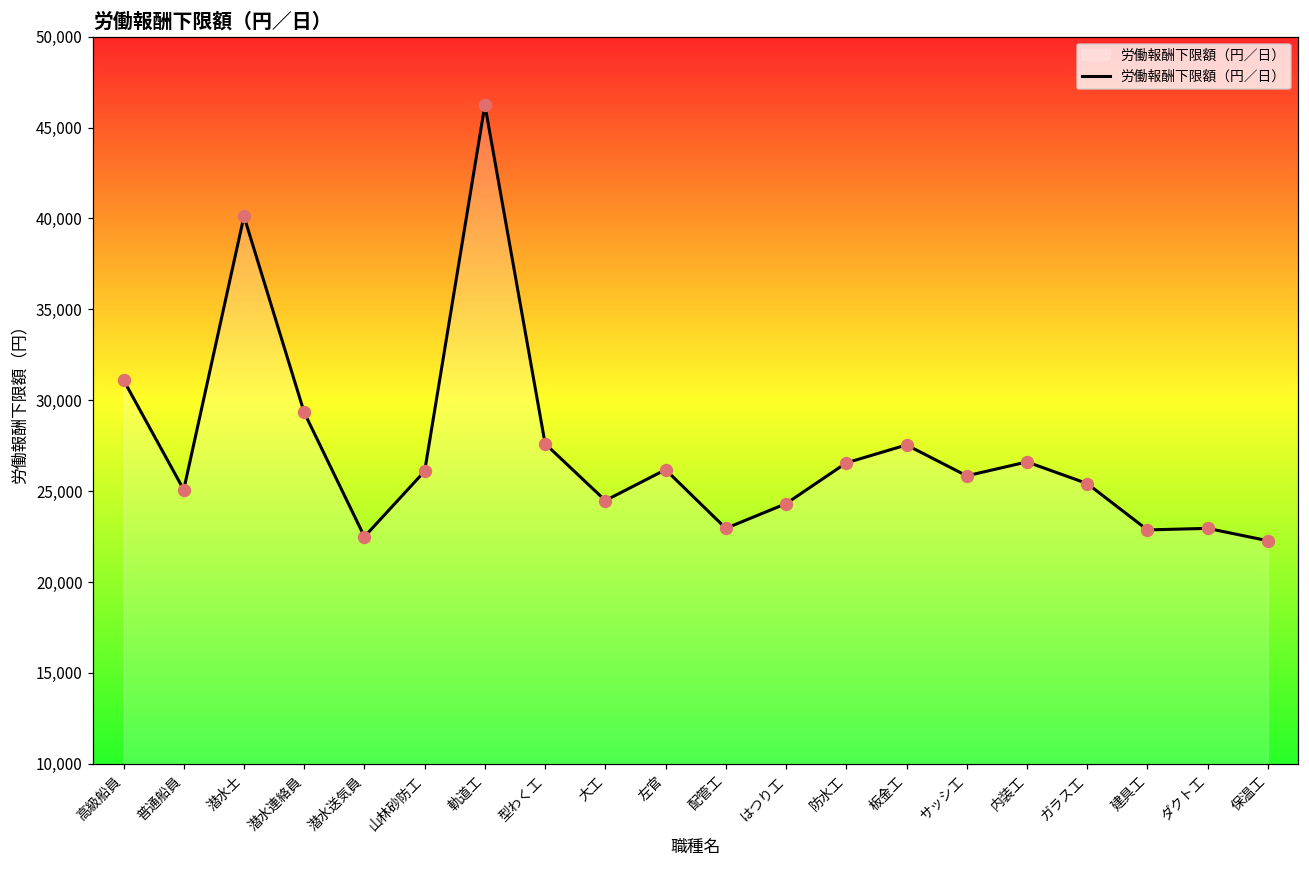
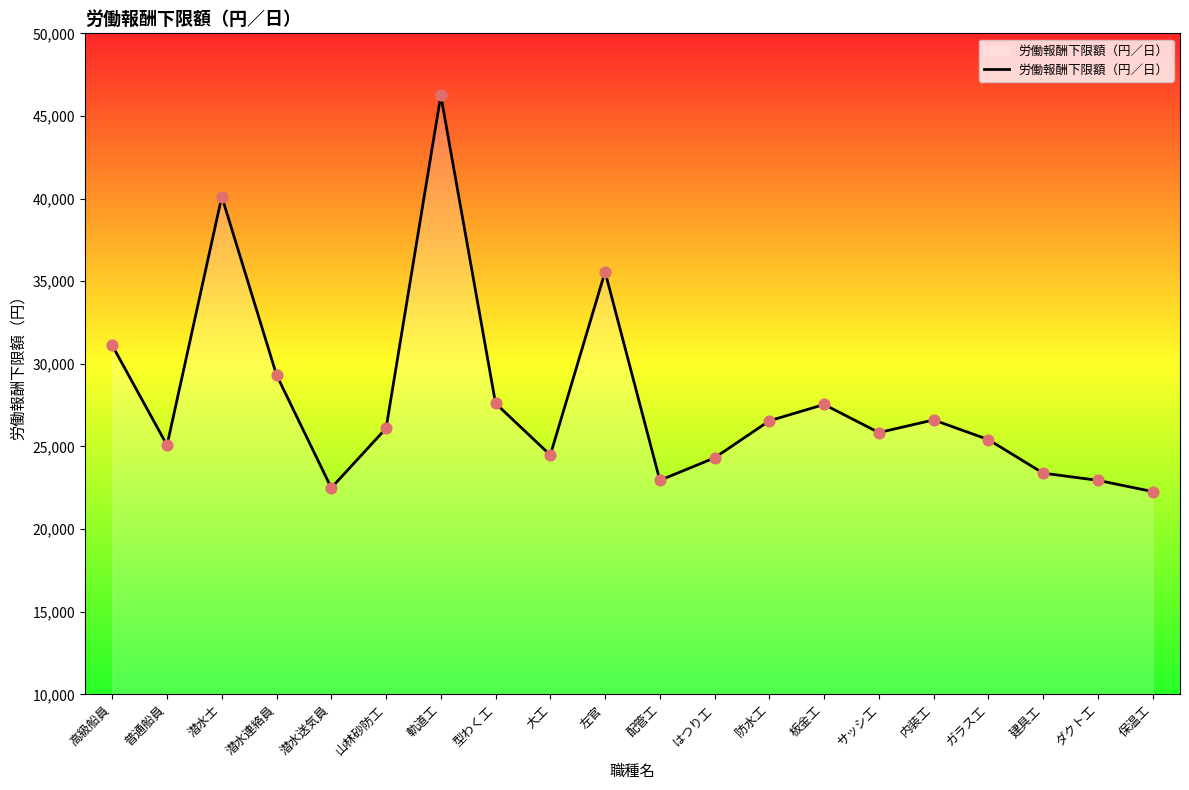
  {
    "高級船員": "31,100",
    "普通船員": "25,100",
    "潜水士": "40,100",
    "潜水連絡員": "29,300",
    "潜水送気員": "22,500",
    "山林砂防工": "26,100",
    "軌道工": "46,200",
    "型わく工": "27,600",
    "大工": "24,500",
-   "左官": "26,200",
+   "左官": "35,600",
    "配管工": "23,000",
    "はつり工": "24,300",
    "防水工": "26,600",
    "板金工": "27,500",
    "サッシ工": "25,800",
    "内装工": "26,600",
    "ガラス工": "25,400",
-   "建具工": "22,900",
+   "建具工": "23,400",
    "ダクト工": "23,000",
    "保温工": "22,300"
  }
